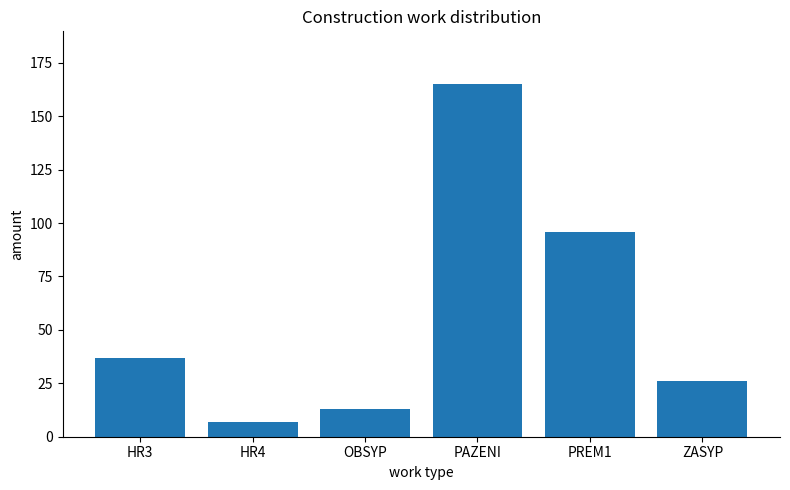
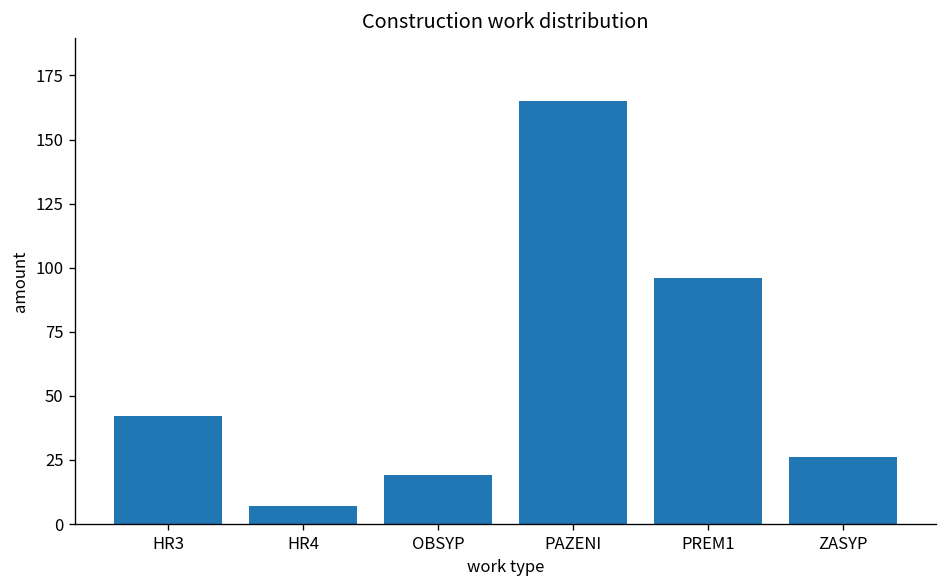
  {
-   "HR3": 37,
+   "HR3": 42,
    "HR4": 7,
-   "OBSYP": 13,
+   "OBSYP": 19,
    "PAZENI": 165,
    "PREM1": 96,
    "ZASYP": 26
  }
